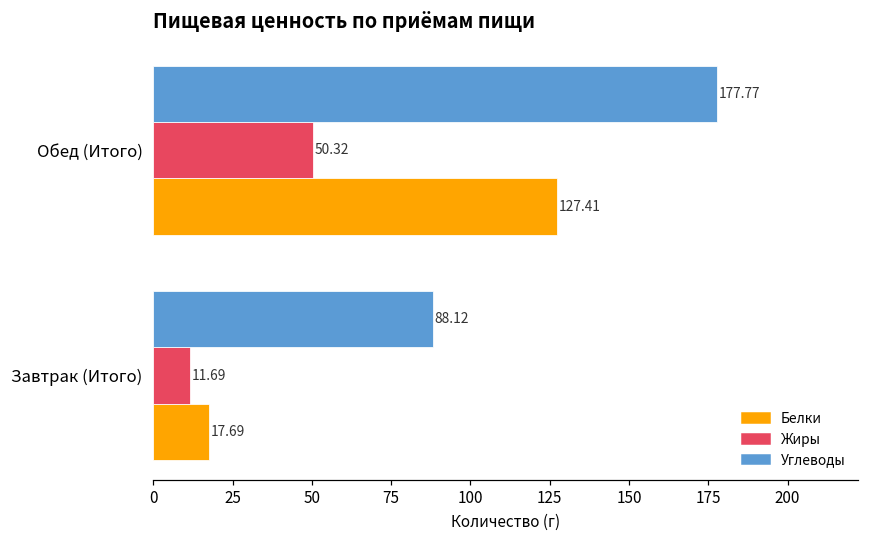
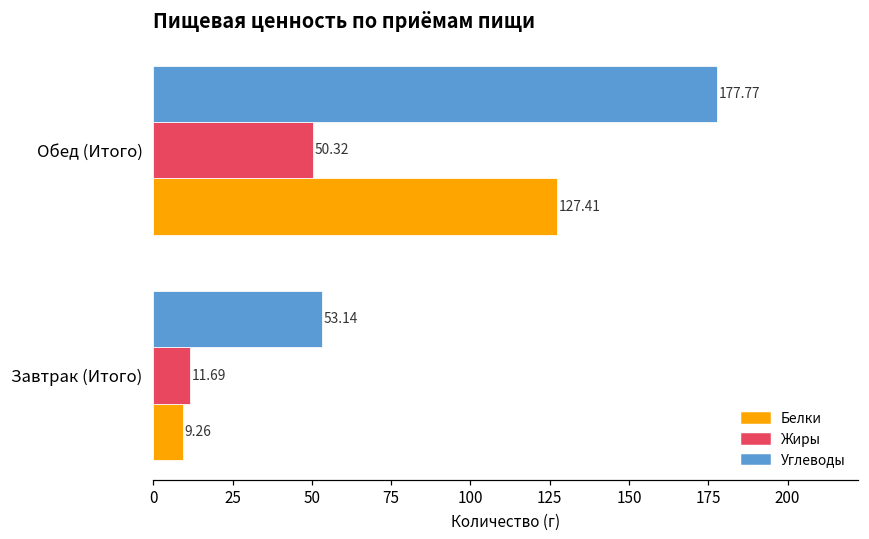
  {
    "Белки": {
      "Обед (Итого)": 127.41,
-     "Завтрак (Итого)": 17.69
+     "Завтрак (Итого)": 9.26
    },
    "Жиры": {
      "Обед (Итого)": 50.32,
      "Завтрак (Итого)": 11.69
    },
    "Углеводы": {
      "Обед (Итого)": 177.77,
-     "Завтрак (Итого)": 88.12
+     "Завтрак (Итого)": 53.14
    }
  }
